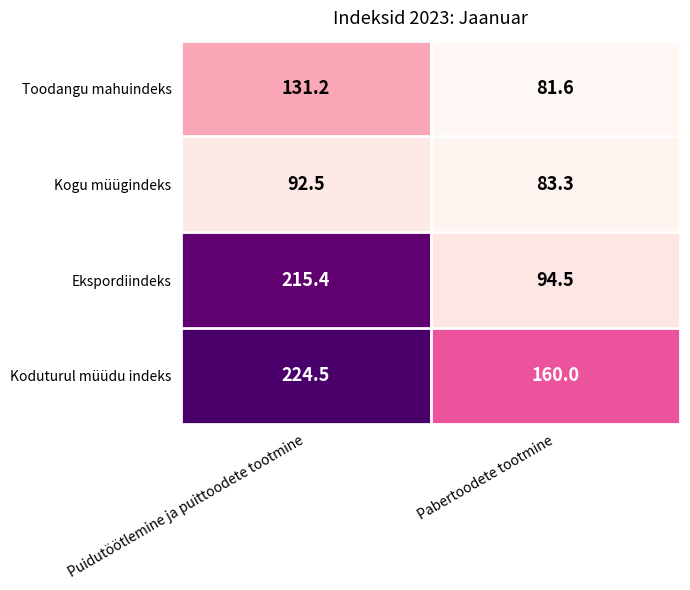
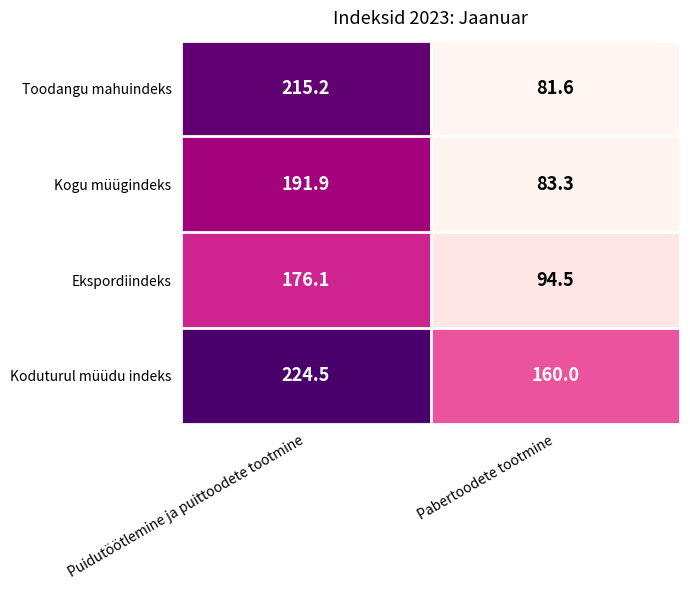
  {
    "Toodangu mahuindeks": {
-     "Puidutöötlemine ja puittoodete tootmine": 131.2,
+     "Puidutöötlemine ja puittoodete tootmine": 215.2,
      "Pabertoodete tootmine": 81.6
    },
    "Kogu müügindeks": {
-     "Puidutöötlemine ja puittoodete tootmine": 92.5,
+     "Puidutöötlemine ja puittoodete tootmine": 191.9,
      "Pabertoodete tootmine": 83.3
    },
    "Ekspordiindeks": {
-     "Puidutöötlemine ja puittoodete tootmine": 215.4,
+     "Puidutöötlemine ja puittoodete tootmine": 176.1,
      "Pabertoodete tootmine": 94.5
    },
    "Koduturul müüdu indeks": {
      "Puidutöötlemine ja puittoodete tootmine": 224.5,
      "Pabertoodete tootmine": 160.0
    }
  }
